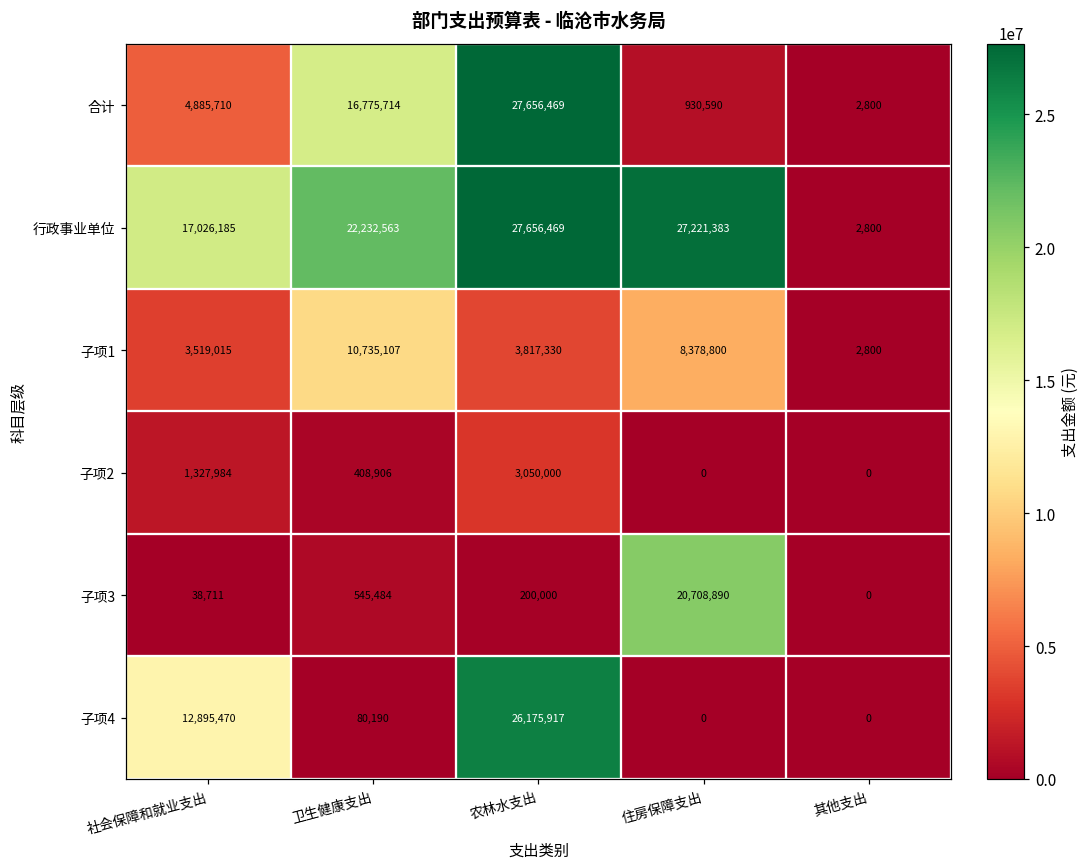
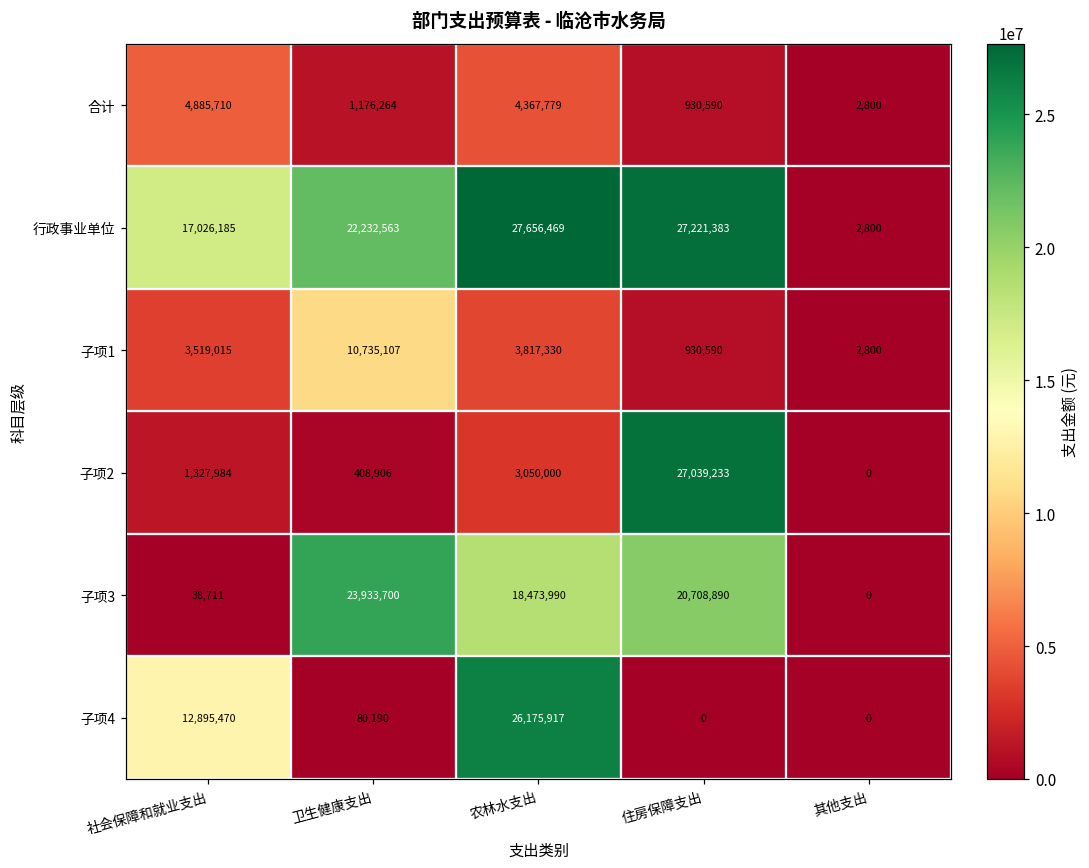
  {
    "合计": {
      "社会保障和就业支出": "4,885,710",
-     "卫生健康支出": "16,775,714",
-     "农林水支出": "27,656,469",
+     "卫生健康支出": "1,176,264",
+     "农林水支出": "4,367,779",
      "住房保障支出": "930,590",
      "其他支出": "2,800"
    },
    "行政事业单位": {
      "社会保障和就业支出": "17,026,185",
      "卫生健康支出": "22,232,563",
      "农林水支出": "27,656,469",
      "住房保障支出": "27,221,383",
      "其他支出": "2,800"
    },
    "子项1": {
      "社会保障和就业支出": "3,519,015",
      "卫生健康支出": "10,735,107",
      "农林水支出": "3,817,330",
-     "住房保障支出": "8,378,800",
+     "住房保障支出": "930,590",
      "其他支出": "2,800"
    },
    "子项2": {
      "社会保障和就业支出": "1,327,984",
      "卫生健康支出": "408,906",
      "农林水支出": "3,050,000",
-     "住房保障支出": "0",
+     "住房保障支出": "27,039,233",
      "其他支出": "0"
    },
    "子项3": {
      "社会保障和就业支出": "38,711",
-     "卫生健康支出": "545,484",
-     "农林水支出": "200,000",
+     "卫生健康支出": "23,933,700",
+     "农林水支出": "18,473,990",
      "住房保障支出": "20,708,890",
      "其他支出": "0"
    },
    "子项4": {
      "社会保障和就业支出": "12,895,470",
      "卫生健康支出": "80,190",
      "农林水支出": "26,175,917",
      "住房保障支出": "0",
      "其他支出": "0"
    }
  }
